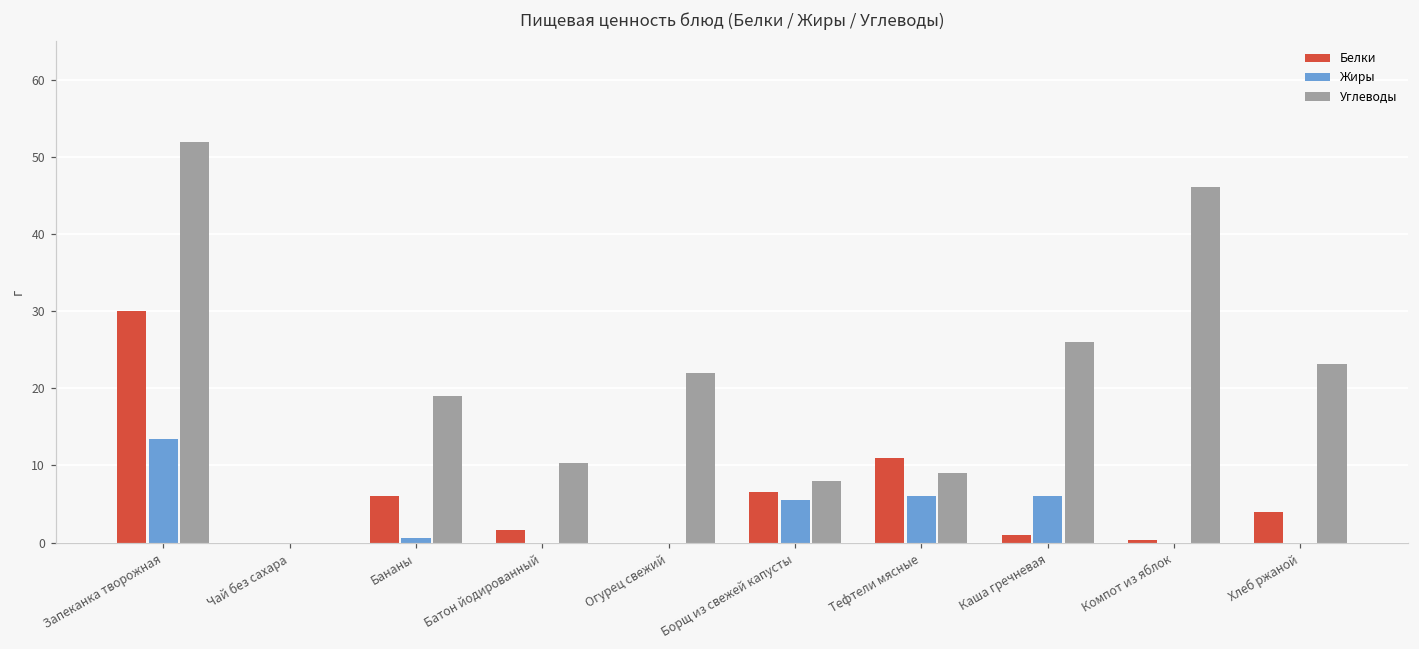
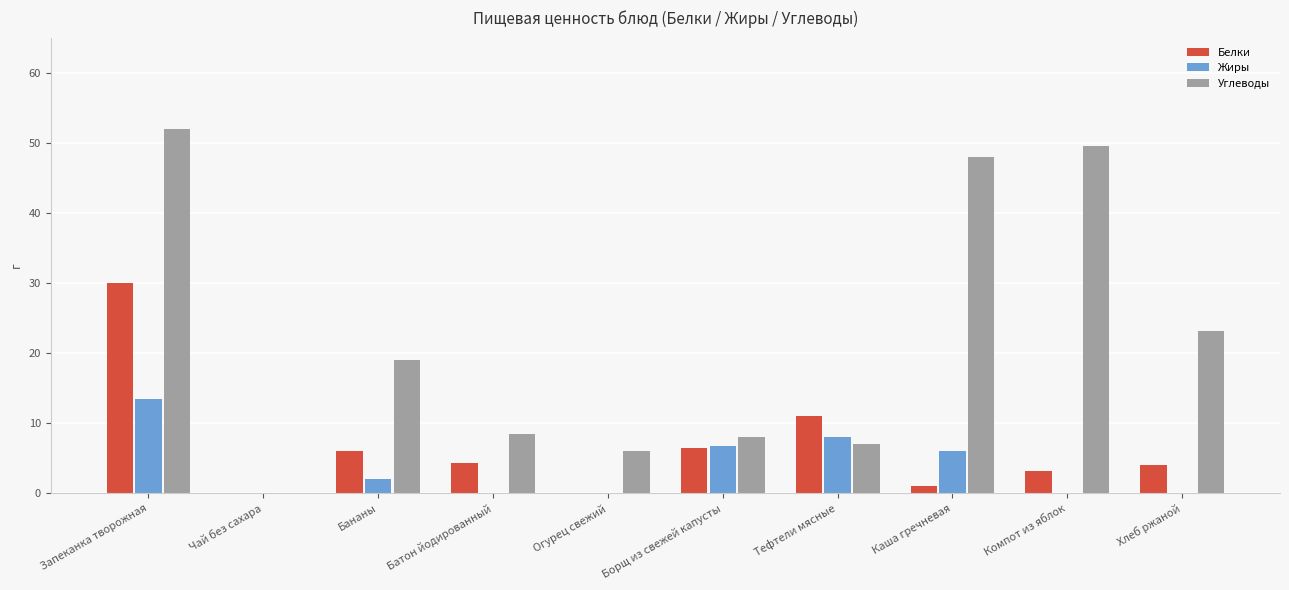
  {
    "Белки": {
      "Запеканка творожная": 30,
      "Чай без сахара": 0,
      "Бананы": 6,
-     "Батон йодированный": 2,
+     "Батон йодированный": 4,
      "Огурец свежий": 0,
      "Борщ из свежей капусты": 7,
      "Тефтели мясные": 11,
      "Каша гречневая": 1,
-     "Компот из яблок": 0,
+     "Компот из яблок": 3,
      "Хлеб ржаной": 4
    },
    "Жиры": {
      "Запеканка творожная": 13,
      "Чай без сахара": 0,
-     "Бананы": 1,
+     "Бананы": 2,
      "Батон йодированный": 0,
      "Огурец свежий": 0,
-     "Борщ из свежей капусты": 6,
-     "Тефтели мясные": 6,
+     "Борщ из свежей капусты": 7,
+     "Тефтели мясные": 8,
      "Каша гречневая": 6,
      "Компот из яблок": 0,
      "Хлеб ржаной": 0
    },
    "Углеводы": {
      "Запеканка творожная": 52,
      "Чай без сахара": 0,
      "Бананы": 19,
-     "Батон йодированный": 10,
-     "Огурец свежий": 22,
+     "Батон йодированный": 9,
+     "Огурец свежий": 6,
      "Борщ из свежей капусты": 8,
-     "Тефтели мясные": 9,
-     "Каша гречневая": 26,
-     "Компот из яблок": 46,
+     "Тефтели мясные": 7,
+     "Каша гречневая": 48,
+     "Компот из яблок": 50,
      "Хлеб ржаной": 23
    }
  }
